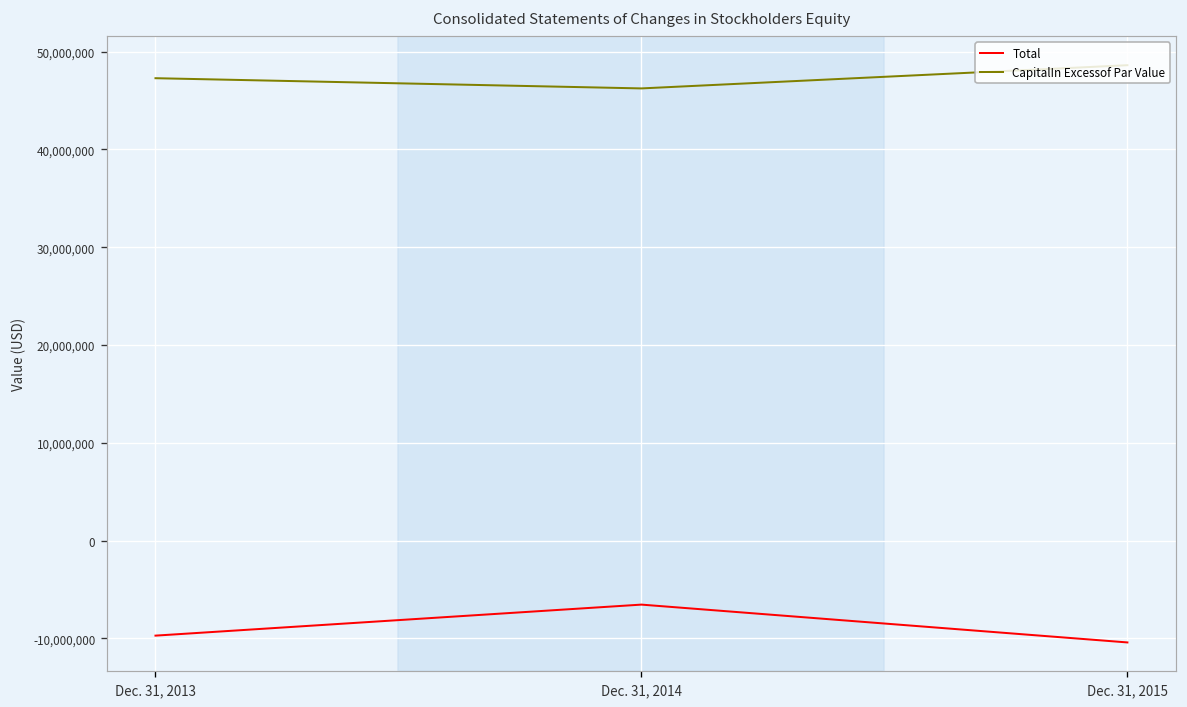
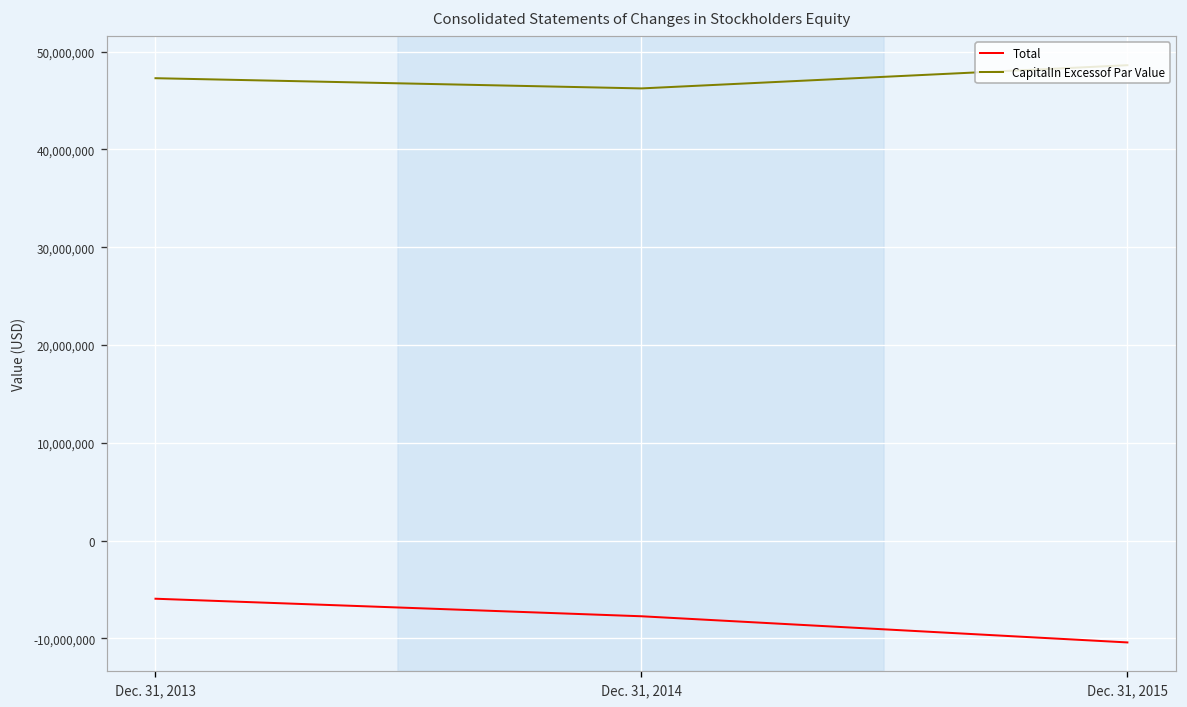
  {
    "Total": {
-     "Dec. 31, 2013": "-10,000,000",
-     "Dec. 31, 2014": "-7,000,000",
+     "Dec. 31, 2013": "-6,000,000",
+     "Dec. 31, 2014": "-8,000,000",
      "Dec. 31, 2015": "-10,000,000"
    },
    "CapitalIn Excessof Par Value": {
      "Dec. 31, 2013": "47,000,000",
      "Dec. 31, 2014": "46,000,000"
    }
  }
